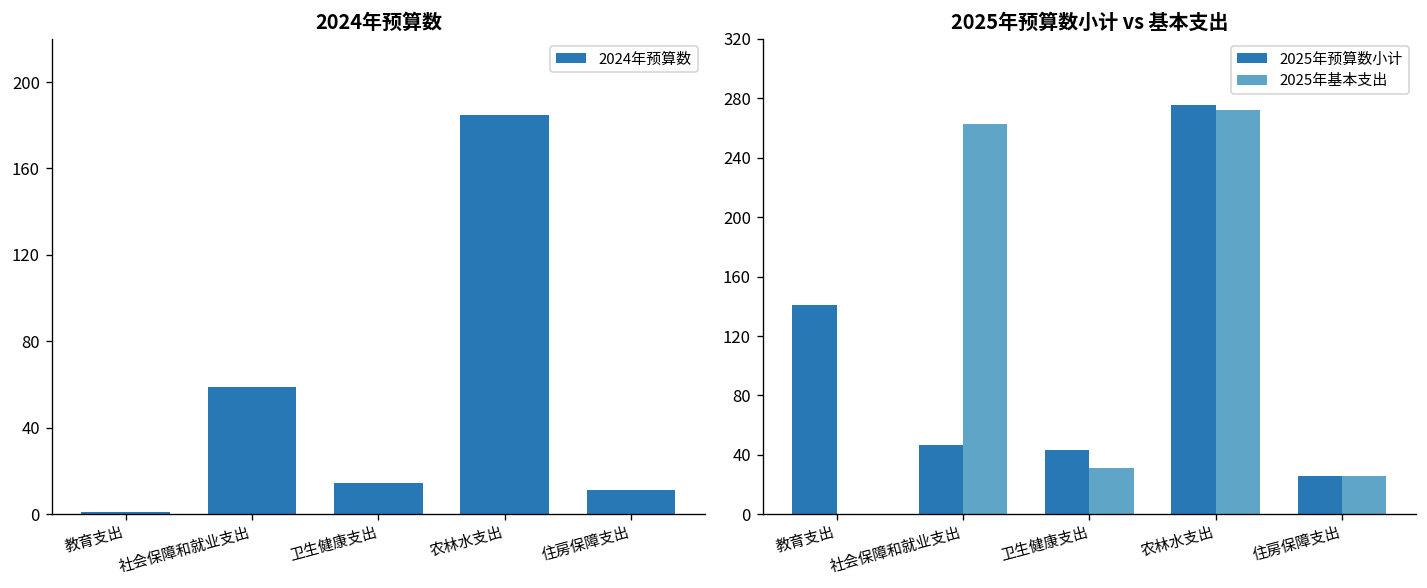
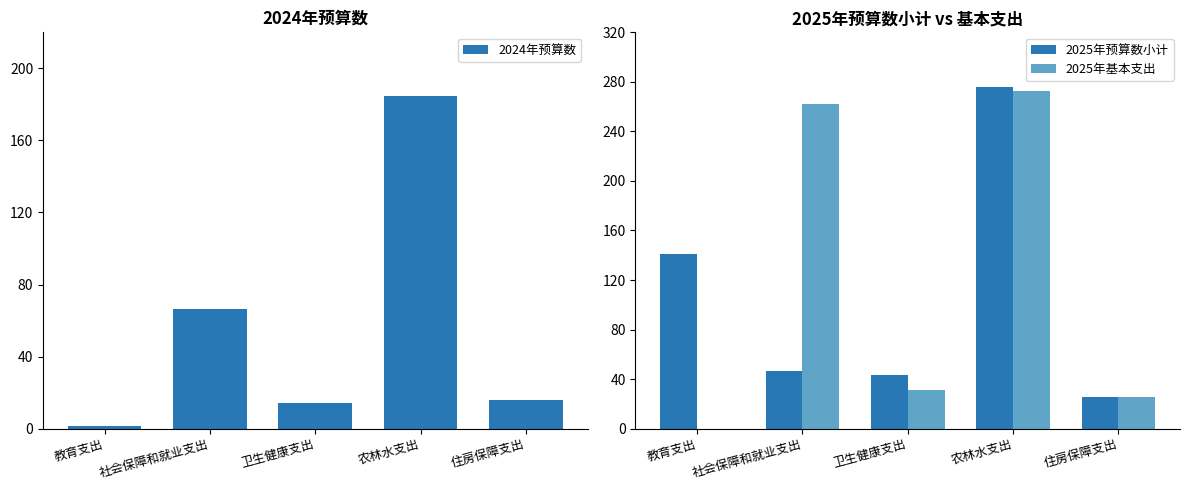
  {
    "2024年预算数": {
-     "社会保障和就业支出": 59,
+     "社会保障和就业支出": 66,
      "卫生健康支出": 14,
      "农林水支出": 185,
-     "住房保障支出": 11
+     "住房保障支出": 16
    },
    "2025年预算数小计 vs 基本支出": {
      "2025年预算数小计": {
        "教育支出": 141,
        "社会保障和就业支出": 47,
        "卫生健康支出": 43,
        "农林水支出": 276,
        "住房保障支出": 26
      },
      "2025年基本支出": {
        "教育支出": 0,
        "社会保障和就业支出": 263,
        "卫生健康支出": 31,
        "农林水支出": 272,
        "住房保障支出": 26
      }
    }
  }
